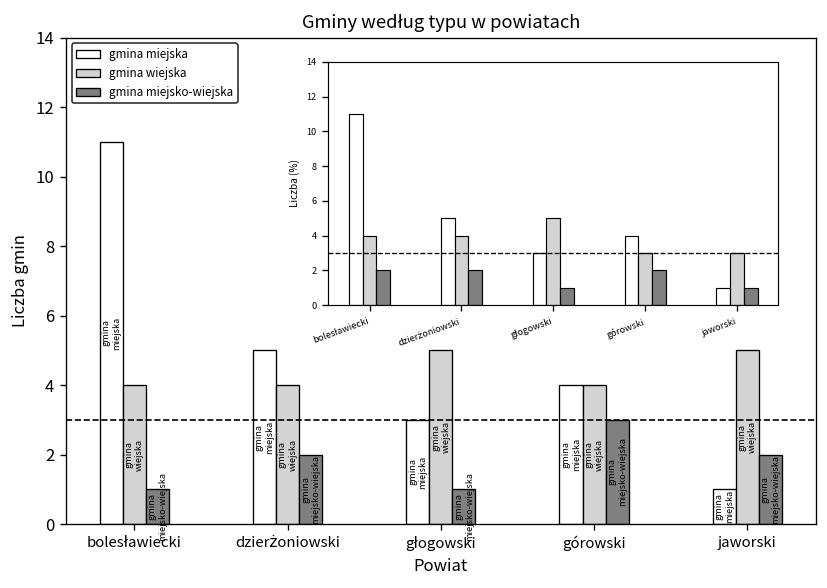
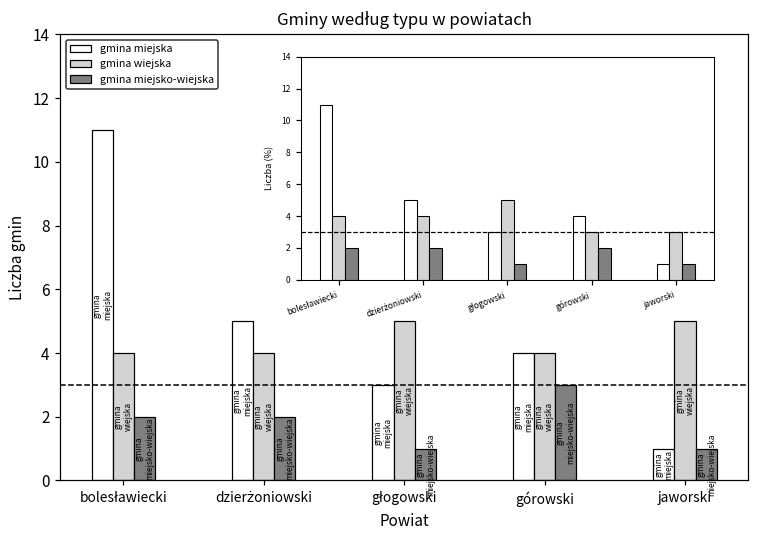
  {
    "gmina miejska": {
      "bolesławiecki": 11,
      "dzierżoniowski": 5,
      "głogowski": 3,
      "górowski": 4,
      "jaworski": 1
    },
    "gmina wiejska": {
      "bolesławiecki": 4,
      "dzierżoniowski": 4,
      "głogowski": 5,
      "górowski": 4,
      "jaworski": 5
    },
    "gmina miejsko-wiejska": {
-     "bolesławiecki": 1,
+     "bolesławiecki": 2,
      "dzierżoniowski": 2,
      "głogowski": 1,
      "górowski": 3,
-     "jaworski": 2
+     "jaworski": 1
    }
  }
